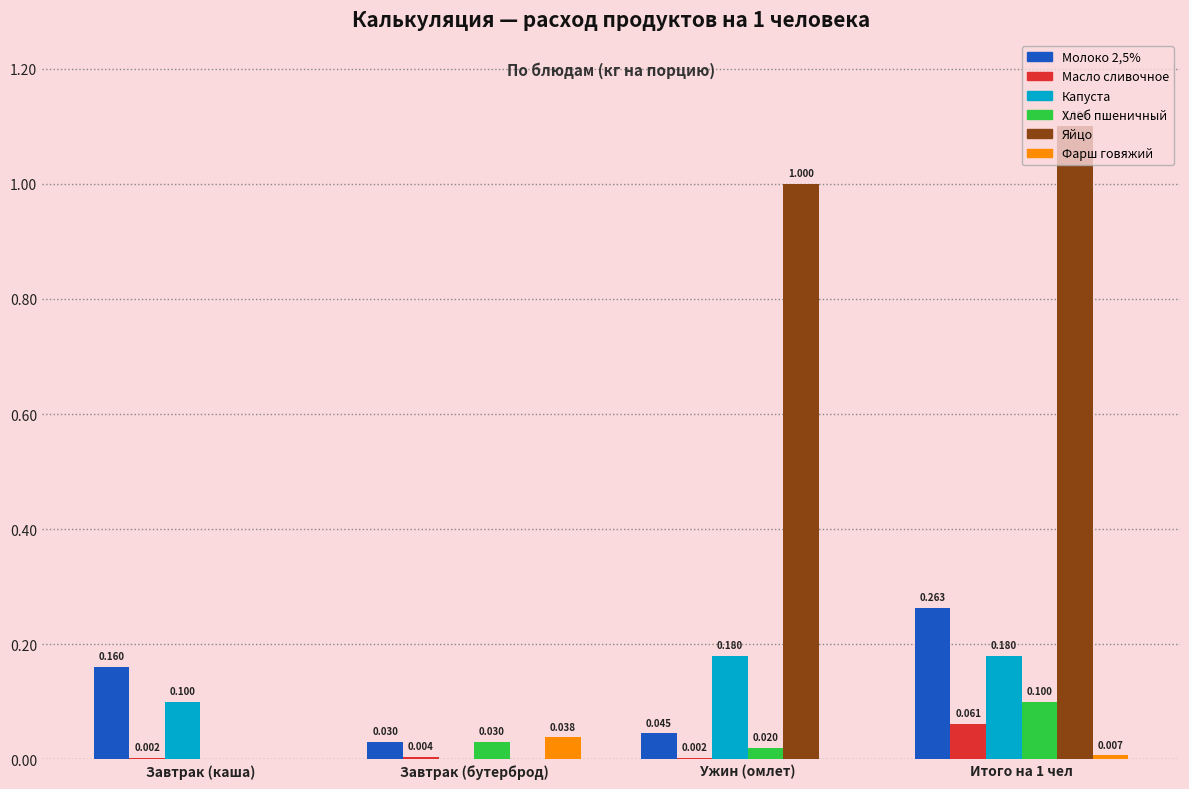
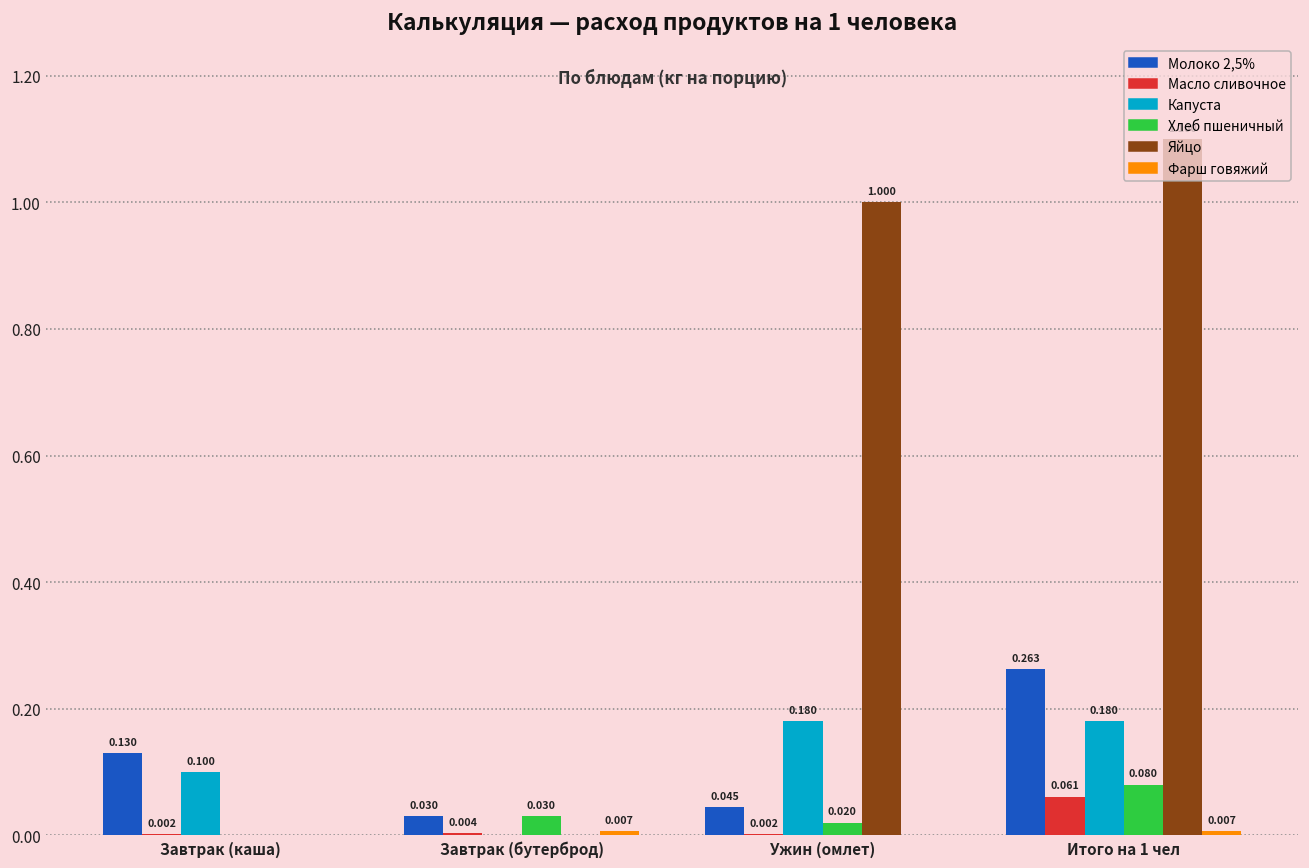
  {
    "Молоко 2,5%": {
-     "Завтрак (каша)": 0.160,
+     "Завтрак (каша)": 0.130,
      "Завтрак (бутерброд)": 0.030,
      "Ужин (омлет)": 0.045,
      "Итого на 1 чел": 0.263
    },
    "Масло сливочное": {
      "Завтрак (каша)": 0.002,
      "Завтрак (бутерброд)": 0.004,
      "Ужин (омлет)": 0.002,
      "Итого на 1 чел": 0.061
    },
    "Капуста": {
      "Завтрак (каша)": 0.100,
      "Ужин (омлет)": 0.180,
      "Итого на 1 чел": 0.180
    },
    "Хлеб пшеничный": {
      "Завтрак (бутерброд)": 0.030,
      "Ужин (омлет)": 0.020,
-     "Итого на 1 чел": 0.100
+     "Итого на 1 чел": 0.080
    },
    "Яйцо": {
      "Ужин (омлет)": 1.000
    },
    "Фарш говяжий": {
-     "Завтрак (бутерброд)": 0.038,
+     "Завтрак (бутерброд)": 0.007,
      "Итого на 1 чел": 0.007
    }
  }
